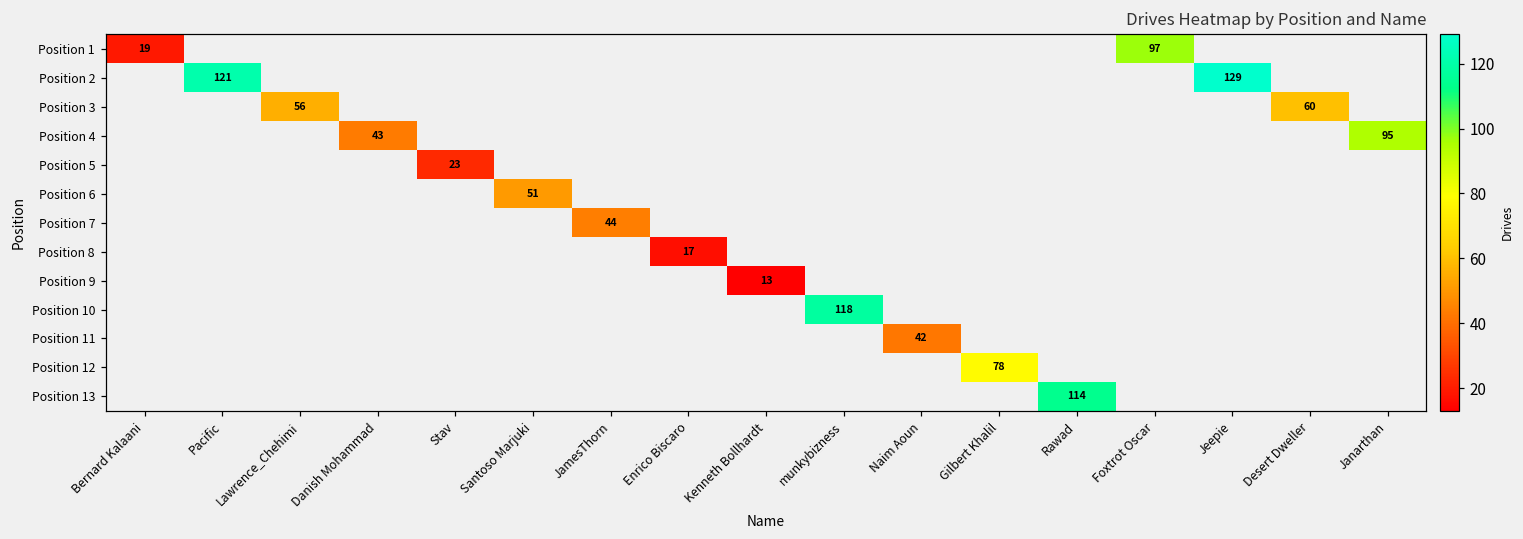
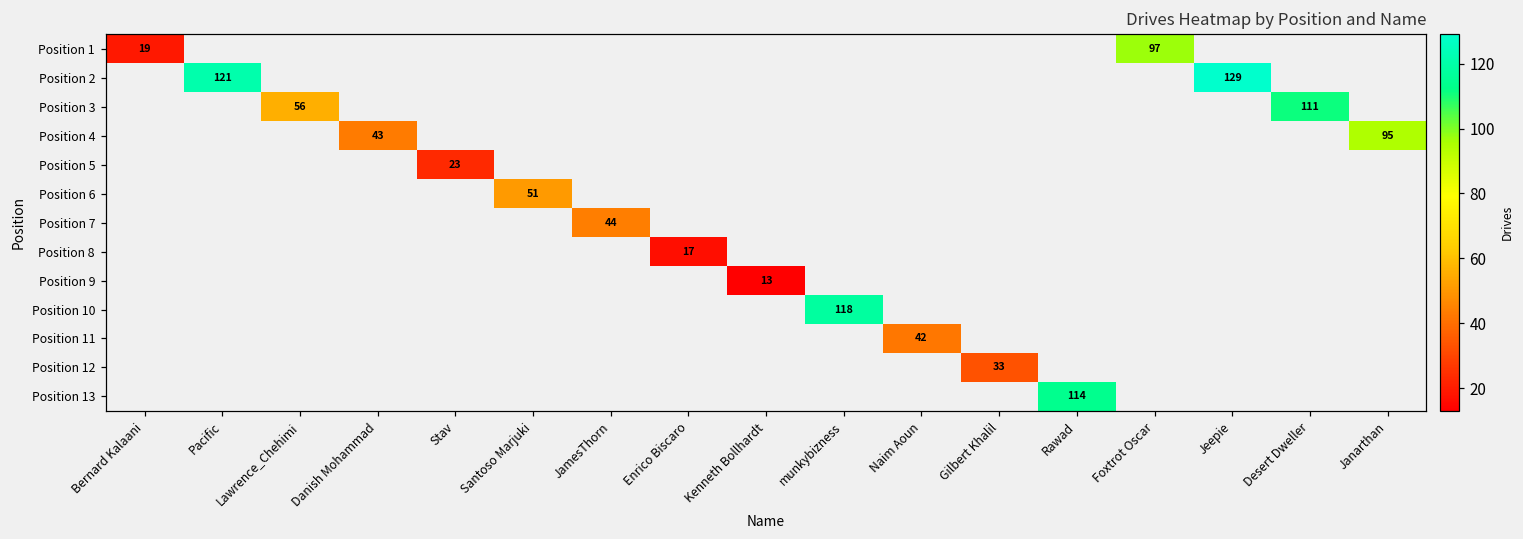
  {
    "Position 1": {
      "Bernard Kalaani": 19,
      "Foxtrot Oscar": 97
    },
    "Position 2": {
      "Pacific": 121,
      "Jeepie": 129
    },
    "Position 3": {
      "Lawrence_Chehimi": 56,
-     "Desert Dweller": 60
+     "Desert Dweller": 111
    },
    "Position 4": {
      "Danish Mohammad": 43,
      "Janarthan": 95
    },
    "Position 5": {
      "Stav": 23
    },
    "Position 6": {
      "Santoso Marjuki": 51
    },
    "Position 7": {
      "JamesThorn": 44
    },
    "Position 8": {
      "Enrico Biscaro": 17
    },
    "Position 9": {
      "Kenneth Bollhardt": 13
    },
    "Position 10": {
      "munkybizness": 118
    },
    "Position 11": {
      "Naim Aoun": 42
    },
    "Position 12": {
-     "Gilbert Khalil": 78
+     "Gilbert Khalil": 33
    },
    "Position 13": {
      "Rawad": 114
    }
  }
